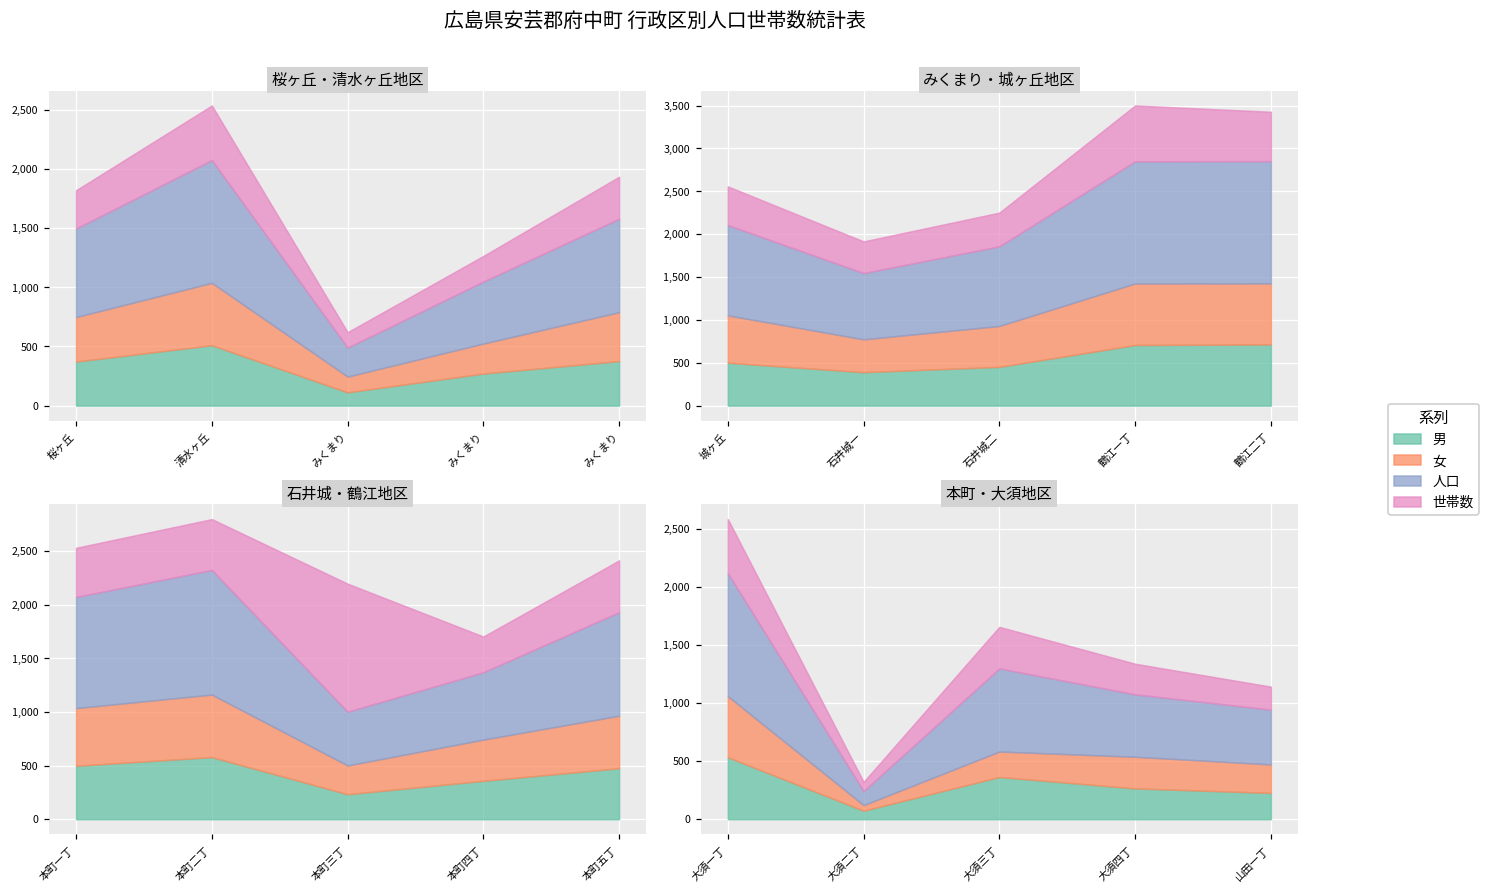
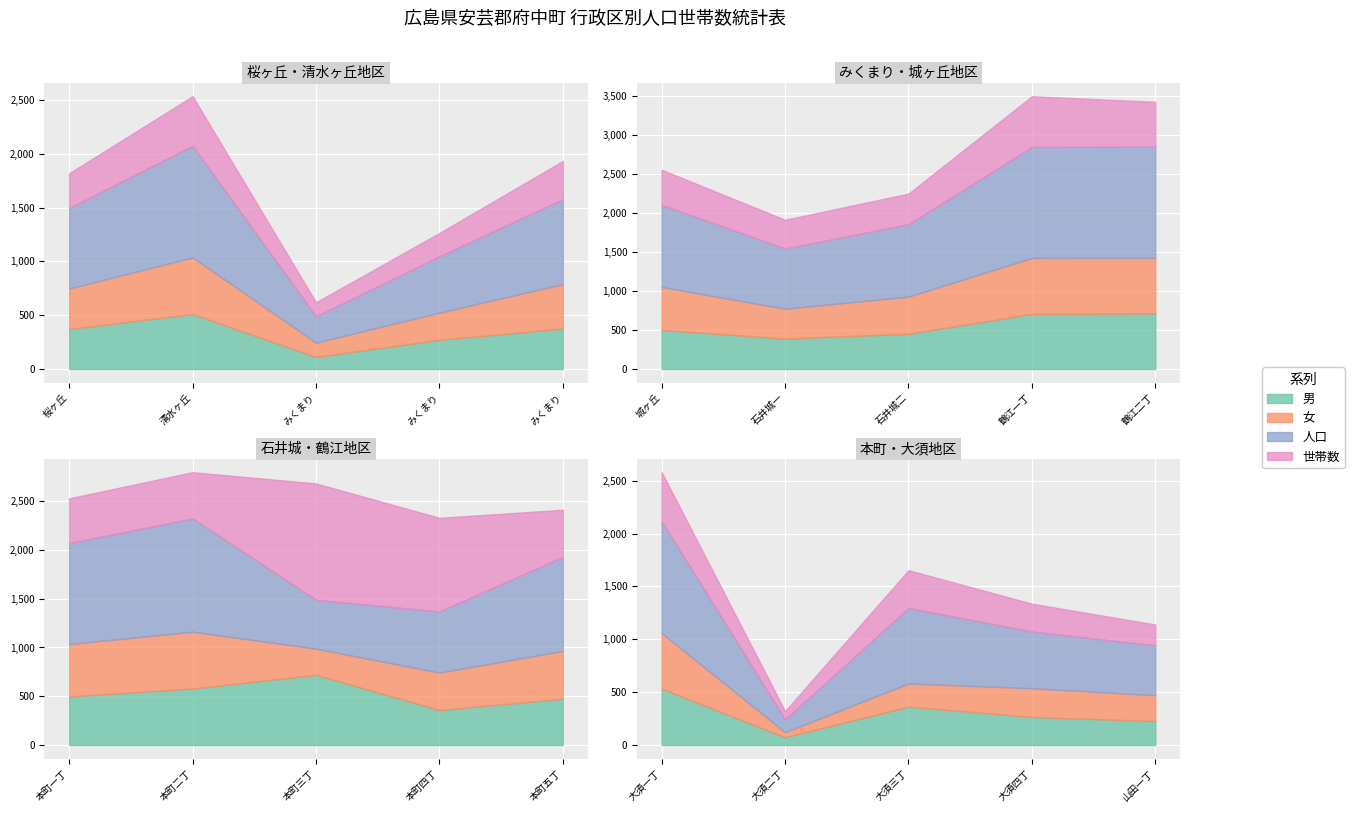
  {
    "桜ヶ丘・清水ヶ丘地区": {
      "男": {
        "桜ヶ丘": "370",
        "清水ヶ丘": "510"
      },
      "人口": {
        "桜ヶ丘": "750",
        "清水ヶ丘": "1,040"
      },
      "世帯数": {
        "桜ヶ丘": "320",
        "清水ヶ丘": "460"
      }
    },
    "みくまり・城ヶ丘地区": {
      "男": {
        "城ヶ丘": "500",
        "石井城一": "400",
        "石井城二": "500",
        "鶴江一丁": "700",
        "鶴江二丁": "700"
      },
      "人口": {
        "城ヶ丘": "1,100",
        "石井城一": "800",
        "石井城二": "900",
        "鶴江一丁": "1,400",
        "鶴江二丁": "1,400"
      },
      "世帯数": {
        "城ヶ丘": "500",
        "石井城一": "400",
        "石井城二": "400",
        "鶴江一丁": "700",
        "鶴江二丁": "600"
      }
    },
    "石井城・鶴江地区": {
      "男": {
        "本町一丁": "500",
        "本町二丁": "600",
-       "本町三丁": "200",
+       "本町三丁": "700",
        "本町四丁": "400",
        "本町五丁": "500"
      },
      "女": {
        "本町一丁": "500",
        "本町二丁": "600",
        "本町三丁": "300",
        "本町四丁": "400",
        "本町五丁": "500"
      },
      "人口": {
        "本町一丁": "1,000",
        "本町二丁": "1,200",
        "本町三丁": "500",
        "本町四丁": "600",
        "本町五丁": "1,000"
      },
      "世帯数": {
        "本町一丁": "500",
        "本町二丁": "500",
        "本町三丁": "1,200",
-       "本町四丁": "300",
+       "本町四丁": "1,000",
        "本町五丁": "500"
      }
    },
    "本町・大須地区": {
      "男": {
        "大須一丁": "530",
        "大須二丁": "70",
        "大須三丁": "360",
        "大須四丁": "270",
        "山田一丁": "230"
      },
      "女": {
        "大須一丁": "530",
        "大須二丁": "50",
        "大須三丁": "220",
        "大須四丁": "270",
        "山田一丁": "250"
      },
      "人口": {
        "大須一丁": "1,060",
        "大須二丁": "120",
        "大須三丁": "720",
        "大須四丁": "540",
        "山田一丁": "470"
      },
      "世帯数": {
        "大須一丁": "470",
        "大須二丁": "80",
        "大須三丁": "360",
        "大須四丁": "260",
        "山田一丁": "200"
      }
    }
  }
